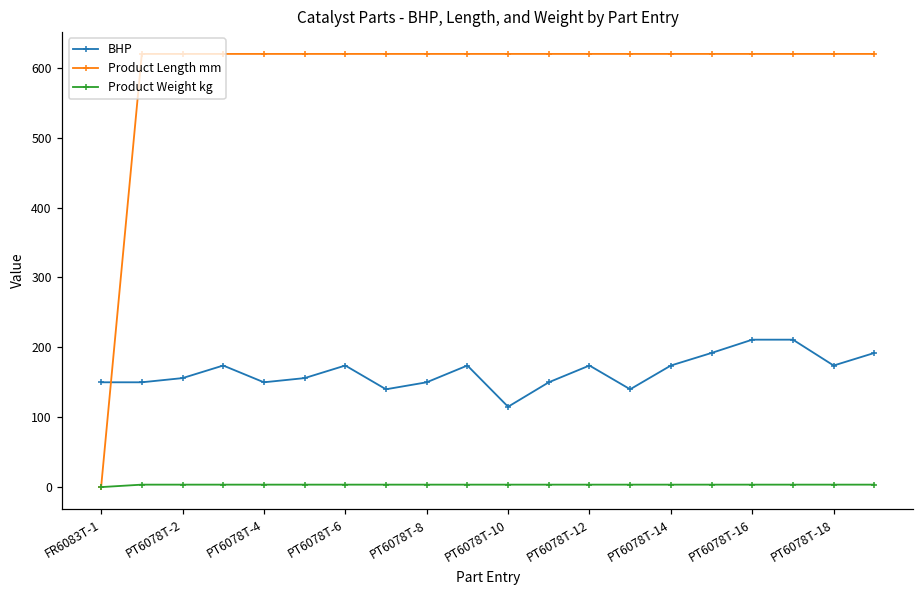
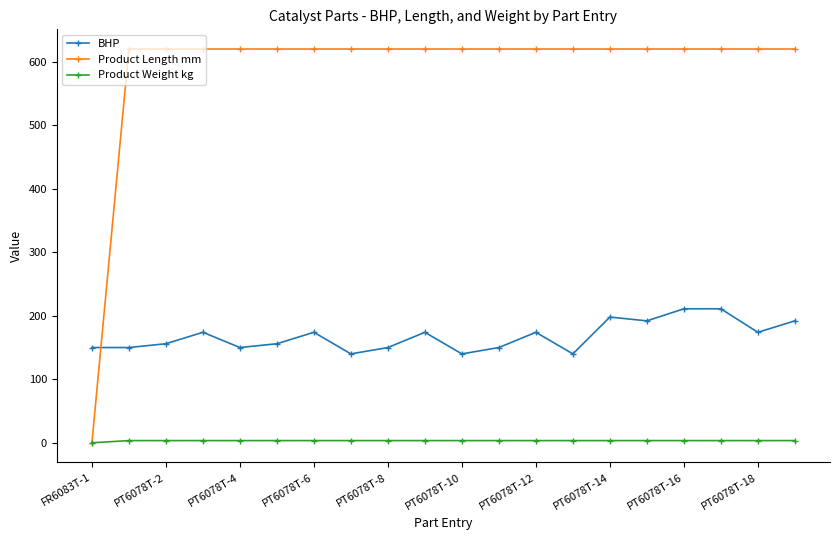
  {
    "BHP": {
      "FR6083T-1": 150,
      "PT6078T-2": 160,
      "PT6078T-4": 150,
      "PT6078T-6": 170,
      "PT6078T-8": 150,
-     "PT6078T-10": 120,
+     "PT6078T-10": 140,
      "PT6078T-12": 170,
-     "PT6078T-14": 170,
+     "PT6078T-14": 200,
      "PT6078T-16": 210,
      "PT6078T-18": 170
    },
    "Product Length mm": {
      "PT6078T-4": 620,
      "PT6078T-6": 620,
      "PT6078T-8": 620,
      "PT6078T-10": 620,
      "PT6078T-12": 620,
      "PT6078T-14": 620,
      "PT6078T-16": 620,
      "PT6078T-18": 620
    },
    "Product Weight kg": {
      "PT6078T-2": 0,
      "PT6078T-4": 0,
      "PT6078T-6": 0,
      "PT6078T-8": 0,
      "PT6078T-10": 0,
      "PT6078T-12": 0,
      "PT6078T-14": 0,
      "PT6078T-16": 0,
      "PT6078T-18": 0
    }
  }
